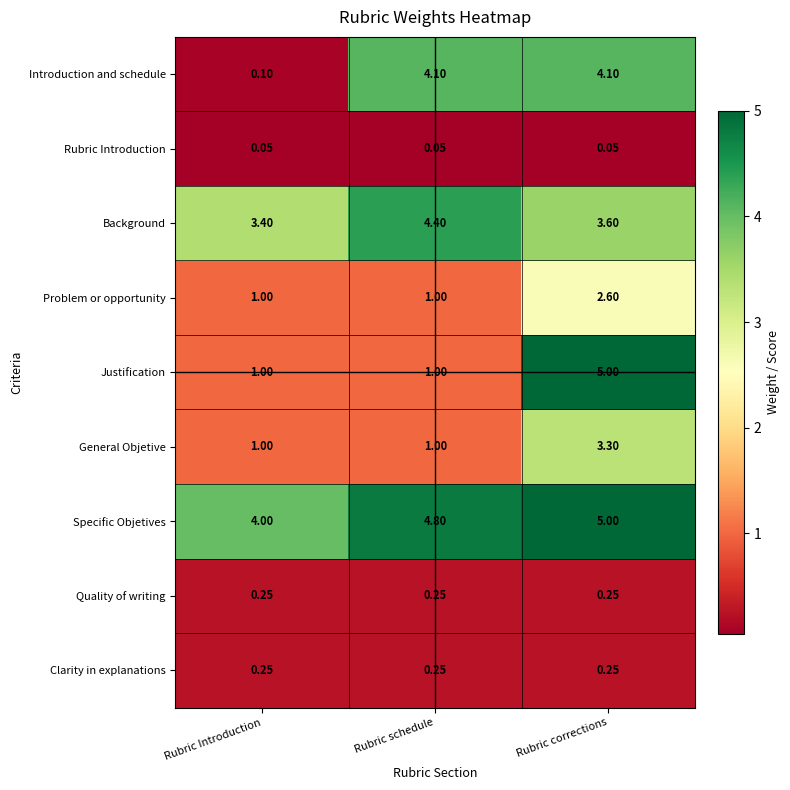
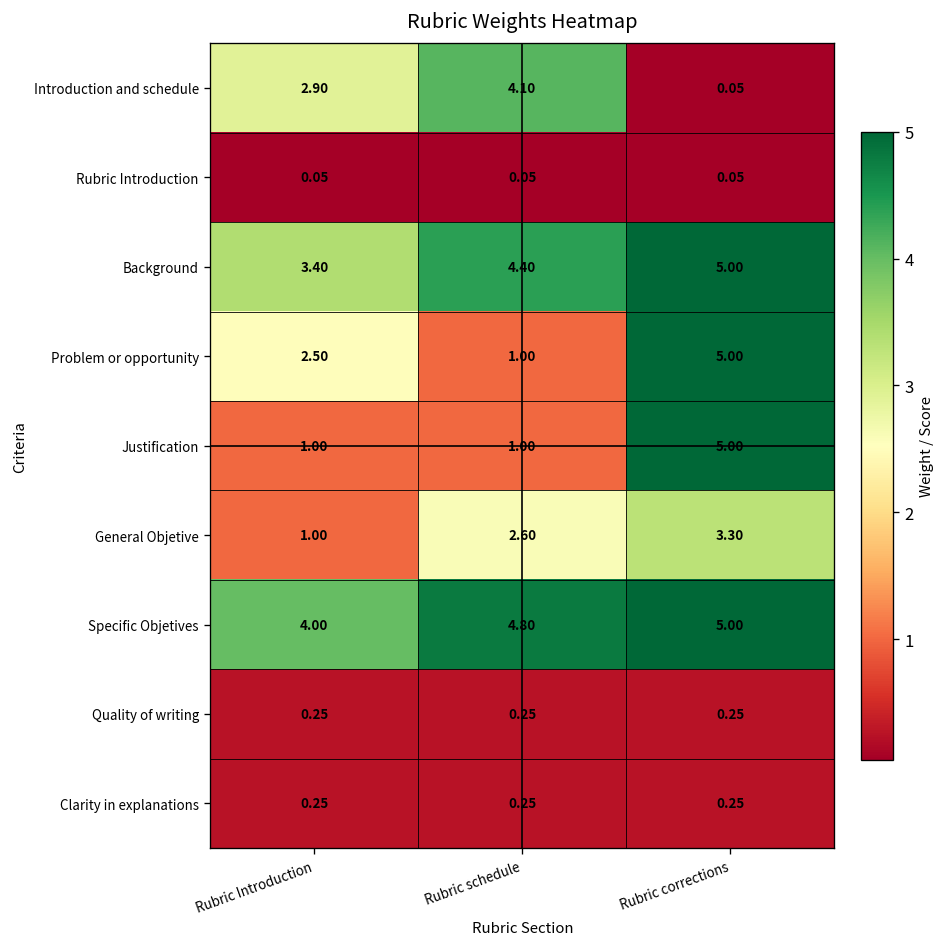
  {
    "Introduction and schedule": {
-     "Rubric Introduction": 0.10,
+     "Rubric Introduction": 2.90,
      "Rubric schedule": 4.10,
-     "Rubric corrections": 4.10
+     "Rubric corrections": 0.05
    },
    "Rubric Introduction": {
      "Rubric Introduction": 0.05,
      "Rubric schedule": 0.05,
      "Rubric corrections": 0.05
    },
    "Background": {
      "Rubric Introduction": 3.40,
      "Rubric schedule": 4.40,
-     "Rubric corrections": 3.60
+     "Rubric corrections": 5.00
    },
    "Problem or opportunity": {
-     "Rubric Introduction": 1.00,
+     "Rubric Introduction": 2.50,
      "Rubric schedule": 1.00,
-     "Rubric corrections": 2.60
+     "Rubric corrections": 5.00
    },
    "Justification": {
      "Rubric Introduction": 1.00,
      "Rubric schedule": 1.00,
      "Rubric corrections": 5.00
    },
    "General Objetive": {
      "Rubric Introduction": 1.00,
-     "Rubric schedule": 1.00,
+     "Rubric schedule": 2.60,
      "Rubric corrections": 3.30
    },
    "Specific Objetives": {
      "Rubric Introduction": 4.00,
      "Rubric schedule": 4.80,
      "Rubric corrections": 5.00
    },
    "Quality of writing": {
      "Rubric Introduction": 0.25,
      "Rubric schedule": 0.25,
      "Rubric corrections": 0.25
    },
    "Clarity in explanations": {
      "Rubric Introduction": 0.25,
      "Rubric schedule": 0.25,
      "Rubric corrections": 0.25
    }
  }
